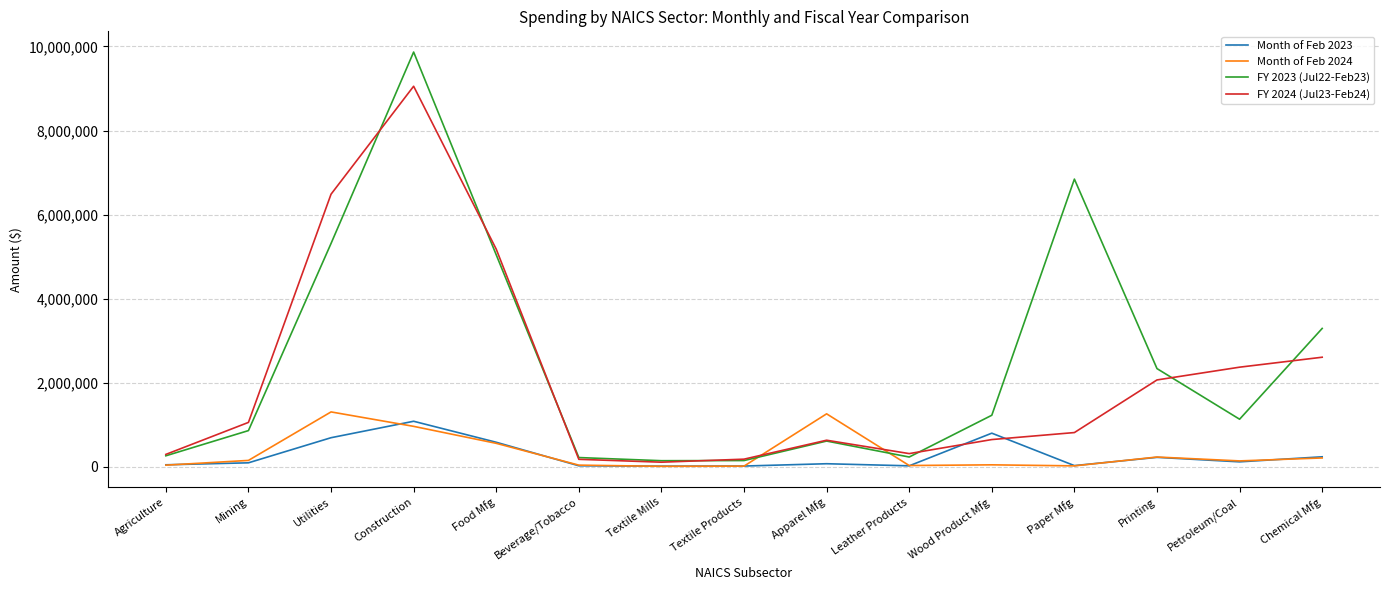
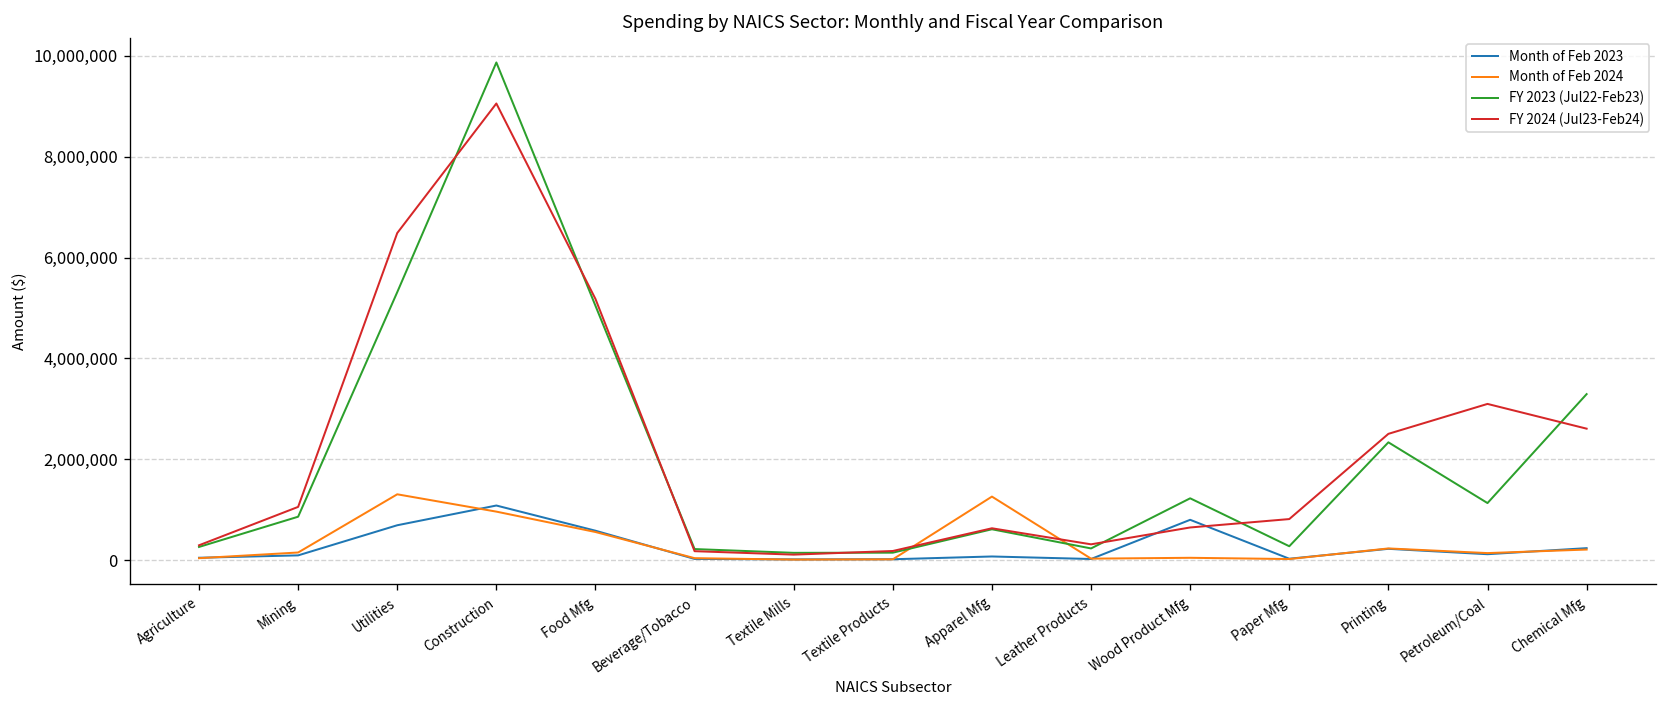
  {
    "Month of Feb 2023": {
      "Utilities": "700,000",
      "Construction": "1,100,000",
      "Apparel Mfg": "100,000",
      "Wood Product Mfg": "800,000"
    },
    "Month of Feb 2024": {
      "Utilities": "1,300,000",
      "Construction": "1,000,000",
      "Apparel Mfg": "1,300,000",
      "Wood Product Mfg": "0"
    },
    "FY 2023 (Jul22-Feb23)": {
      "Mining": "900,000",
      "Utilities": "5,300,000",
      "Construction": "9,900,000",
      "Food Mfg": "5,000,000",
      "Leather Products": "200,000",
      "Wood Product Mfg": "1,200,000",
-     "Paper Mfg": "6,800,000",
+     "Paper Mfg": "300,000",
      "Printing": "2,300,000",
      "Petroleum/Coal": "1,100,000",
      "Chemical Mfg": "3,300,000"
    },
    "FY 2024 (Jul23-Feb24)": {
      "Mining": "1,100,000",
      "Utilities": "6,500,000",
      "Construction": "9,100,000",
      "Food Mfg": "5,200,000",
      "Leather Products": "300,000",
      "Wood Product Mfg": "600,000",
      "Paper Mfg": "800,000",
-     "Printing": "2,100,000",
-     "Petroleum/Coal": "2,400,000",
+     "Printing": "2,500,000",
+     "Petroleum/Coal": "3,100,000",
      "Chemical Mfg": "2,600,000"
    }
  }
